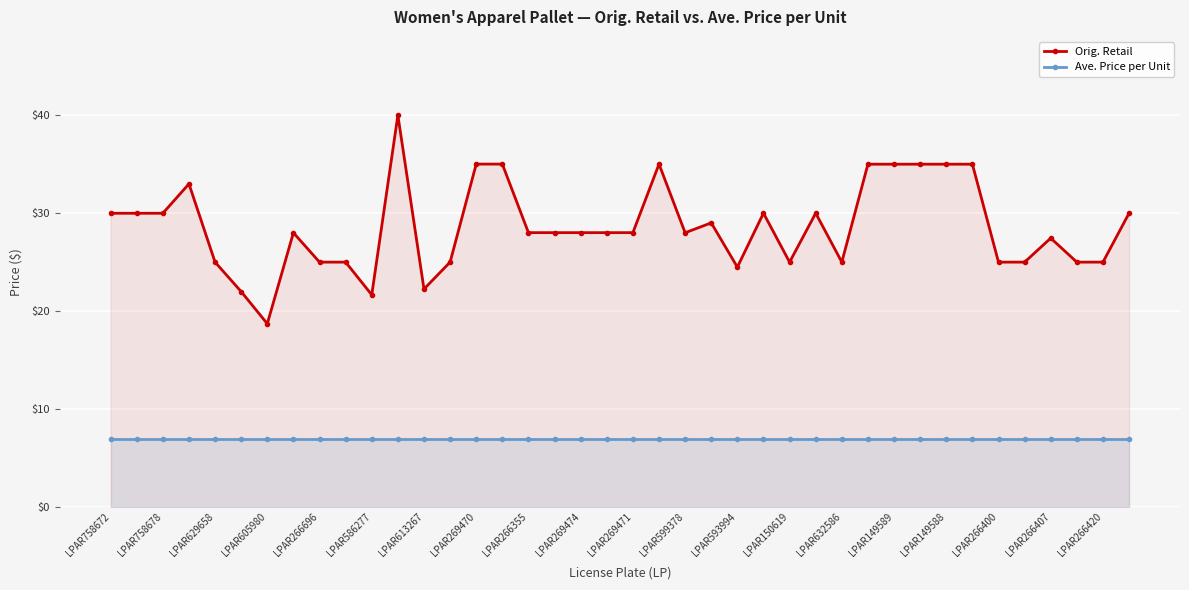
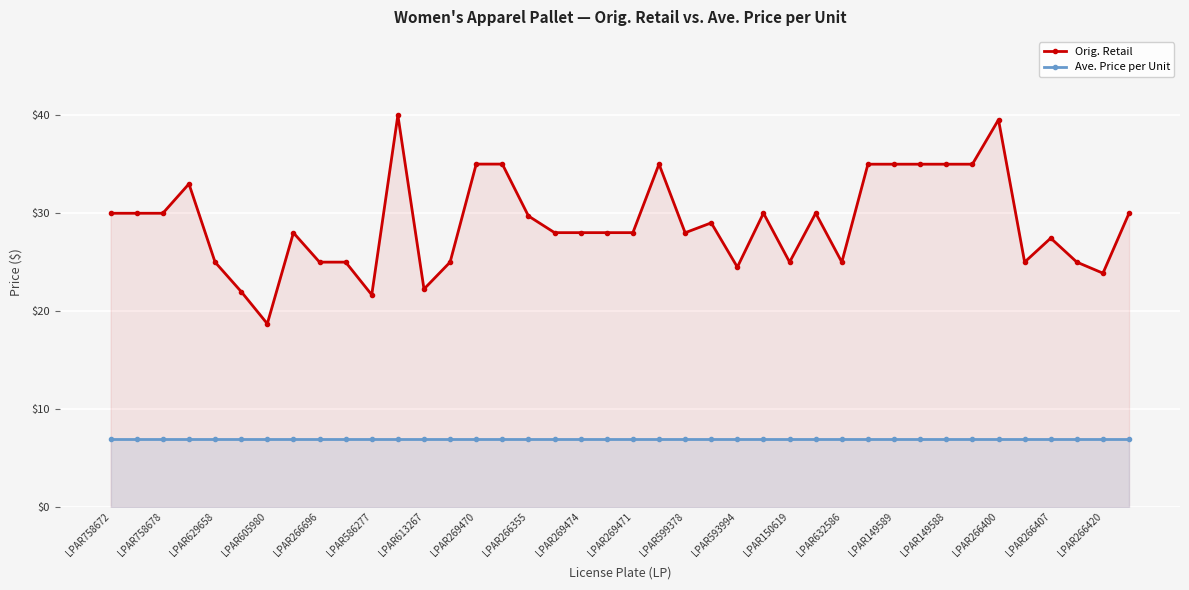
  {
    "Orig. Retail": {
      "LPAR758672": "$30",
      "LPAR758678": "$30",
      "LPAR629658": "$25",
      "LPAR605980": "$19",
      "LPAR266696": "$25",
      "LPAR586277": "$22",
      "LPAR613267": "$22",
      "LPAR269470": "$35",
-     "LPAR266355": "$28",
+     "LPAR266355": "$30",
      "LPAR269474": "$28",
      "LPAR269471": "$28",
      "LPAR599378": "$28",
      "LPAR593994": "$24",
      "LPAR150619": "$25",
      "LPAR632586": "$25",
      "LPAR149589": "$35",
      "LPAR149588": "$35",
-     "LPAR266400": "$25",
+     "LPAR266400": "$40",
      "LPAR266407": "$27",
-     "LPAR266420": "$25"
+     "LPAR266420": "$24"
    },
    "Ave. Price per Unit": {
      "LPAR758672": "$7",
      "LPAR758678": "$7",
      "LPAR629658": "$7",
      "LPAR605980": "$7",
      "LPAR266696": "$7",
      "LPAR586277": "$7",
      "LPAR613267": "$7",
      "LPAR269470": "$7",
      "LPAR266355": "$7",
      "LPAR269474": "$7",
      "LPAR269471": "$7",
      "LPAR599378": "$7",
      "LPAR593994": "$7",
      "LPAR150619": "$7",
      "LPAR632586": "$7",
      "LPAR149589": "$7",
      "LPAR149588": "$7",
      "LPAR266400": "$7",
      "LPAR266407": "$7",
      "LPAR266420": "$7"
    }
  }
